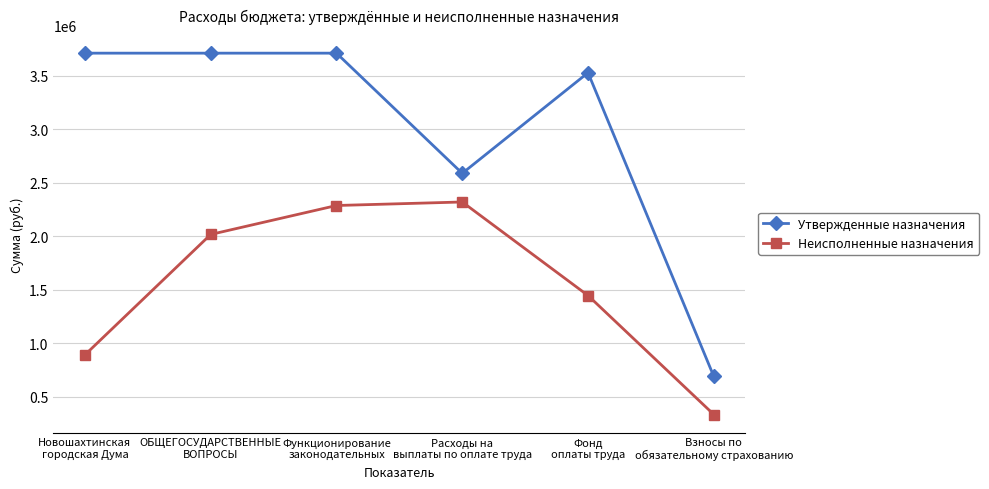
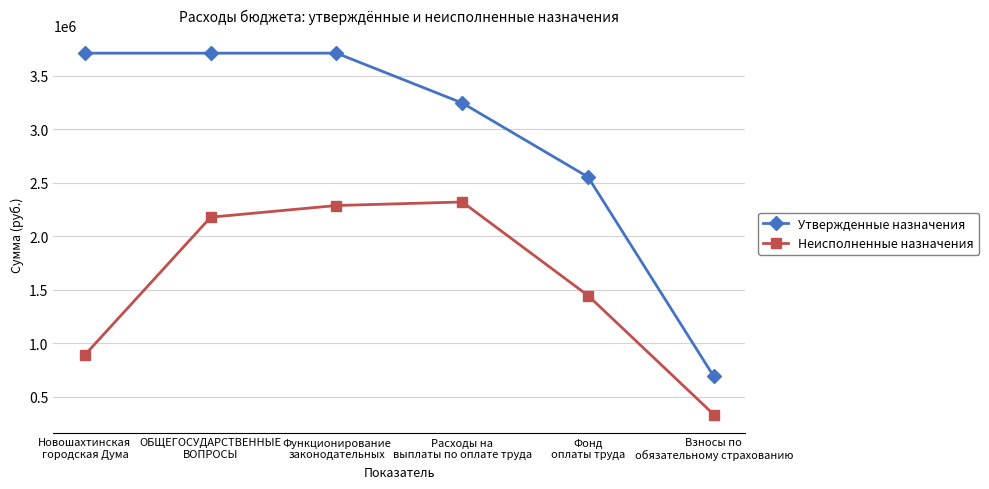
  {
    "Утвержденные назначения": {
      "Новошахтинская городская Дума": 3710000,
      "ОБЩЕГОСУДАРСТВЕННЫЕ ВОПРОСЫ": 3710000,
      "Функционирование законодательных": 3710000,
-     "Расходы на выплаты по оплате труда": 2590000,
-     "Фонд оплаты труда": 3530000,
+     "Расходы на выплаты по оплате труда": 3250000,
+     "Фонд оплаты труда": 2550000,
      "Взносы по обязательному страхованию": 690000
    },
    "Неисполненные назначения": {
      "Новошахтинская городская Дума": 890000,
-     "ОБЩЕГОСУДАРСТВЕННЫЕ ВОПРОСЫ": 2020000,
+     "ОБЩЕГОСУДАРСТВЕННЫЕ ВОПРОСЫ": 2180000,
      "Функционирование законодательных": 2290000,
      "Расходы на выплаты по оплате труда": 2320000,
      "Фонд оплаты труда": 1450000,
      "Взносы по обязательному страхованию": 340000
    }
  }
